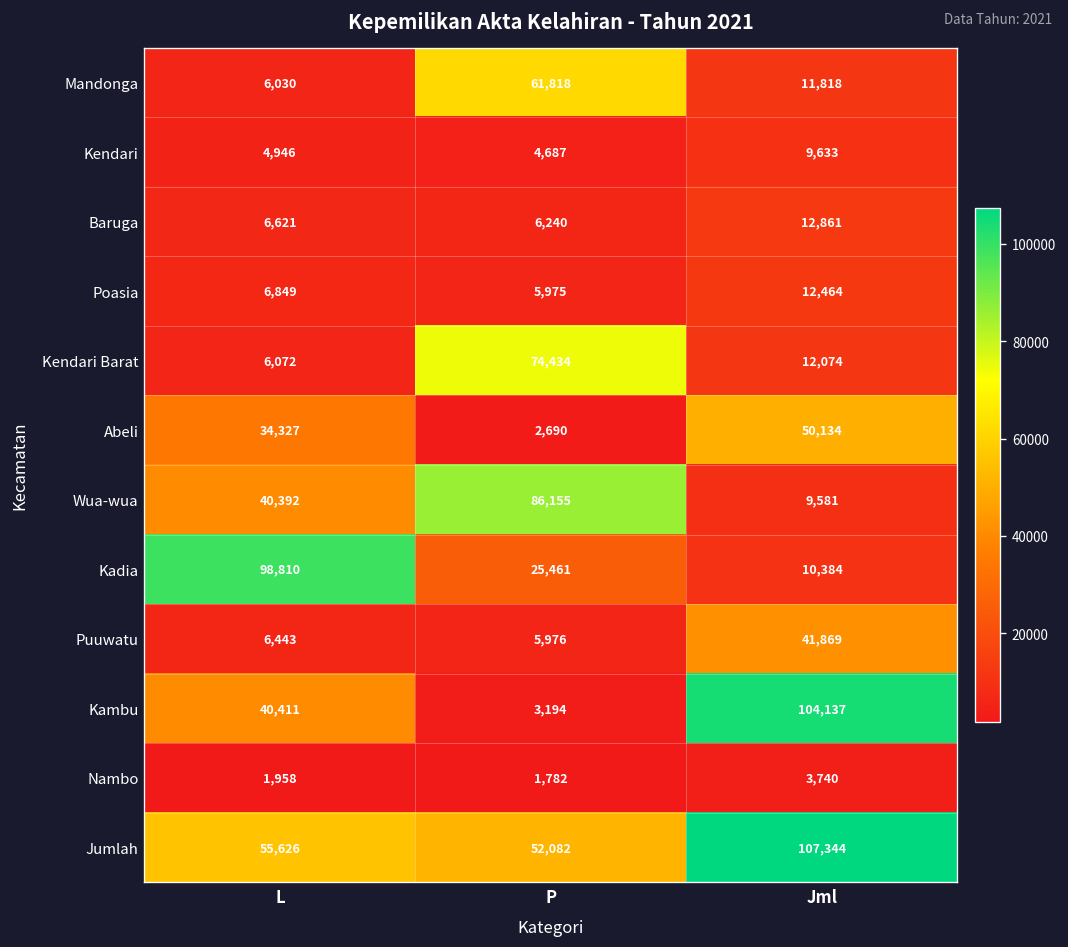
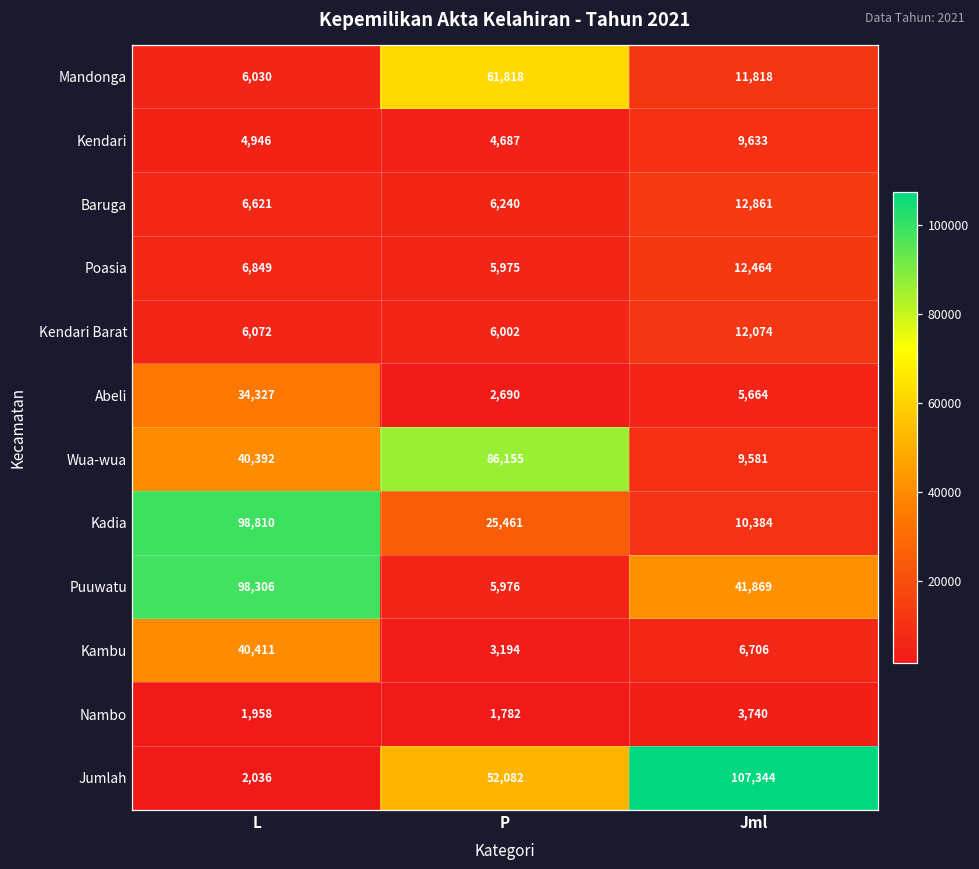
  {
    "Mandonga": {
      "L": "6,030",
      "P": "61,818",
      "Jml": "11,818"
    },
    "Kendari": {
      "L": "4,946",
      "P": "4,687",
      "Jml": "9,633"
    },
    "Baruga": {
      "L": "6,621",
      "P": "6,240",
      "Jml": "12,861"
    },
    "Poasia": {
      "L": "6,849",
      "P": "5,975",
      "Jml": "12,464"
    },
    "Kendari Barat": {
      "L": "6,072",
-     "P": "74,434",
+     "P": "6,002",
      "Jml": "12,074"
    },
    "Abeli": {
      "L": "34,327",
      "P": "2,690",
-     "Jml": "50,134"
+     "Jml": "5,664"
    },
    "Wua-wua": {
      "L": "40,392",
      "P": "86,155",
      "Jml": "9,581"
    },
    "Kadia": {
      "L": "98,810",
      "P": "25,461",
      "Jml": "10,384"
    },
    "Puuwatu": {
-     "L": "6,443",
+     "L": "98,306",
      "P": "5,976",
      "Jml": "41,869"
    },
    "Kambu": {
      "L": "40,411",
      "P": "3,194",
-     "Jml": "104,137"
+     "Jml": "6,706"
    },
    "Nambo": {
      "L": "1,958",
      "P": "1,782",
      "Jml": "3,740"
    },
    "Jumlah": {
-     "L": "55,626",
+     "L": "2,036",
      "P": "52,082",
      "Jml": "107,344"
    }
  }
